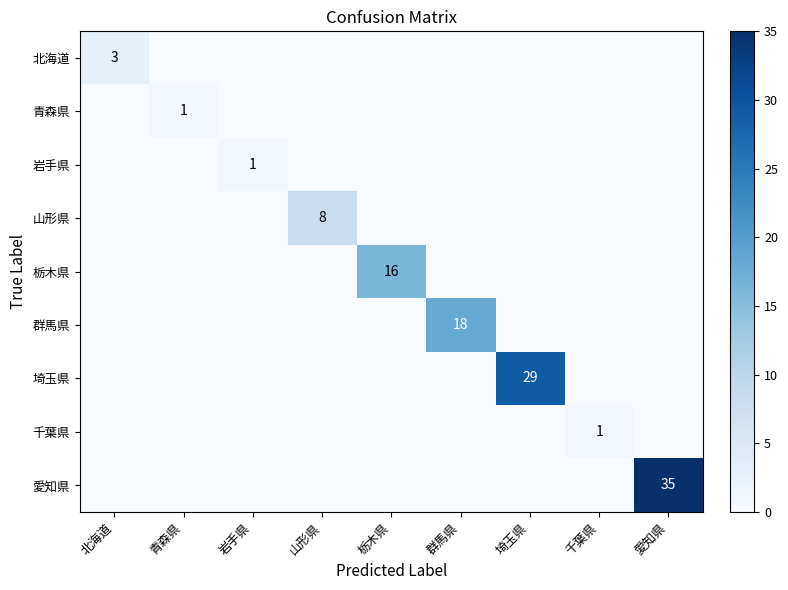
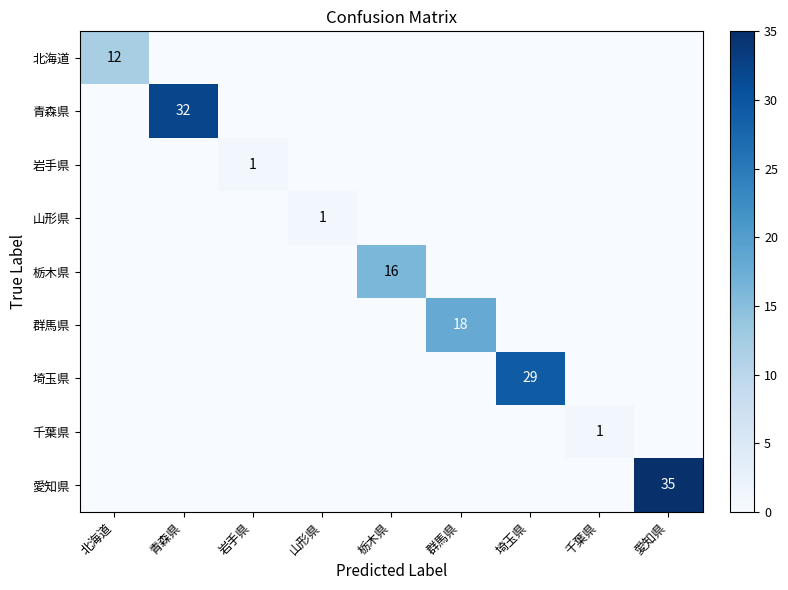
  {
    "北海道": {
-     "北海道": 3
+     "北海道": 12
    },
    "青森県": {
-     "青森県": 1
+     "青森県": 32
    },
    "岩手県": {
      "岩手県": 1
    },
    "山形県": {
-     "山形県": 8
+     "山形県": 1
    },
    "栃木県": {
      "栃木県": 16
    },
    "群馬県": {
      "群馬県": 18
    },
    "埼玉県": {
      "埼玉県": 29
    },
    "千葉県": {
      "千葉県": 1
    },
    "愛知県": {
      "愛知県": 35
    }
  }
